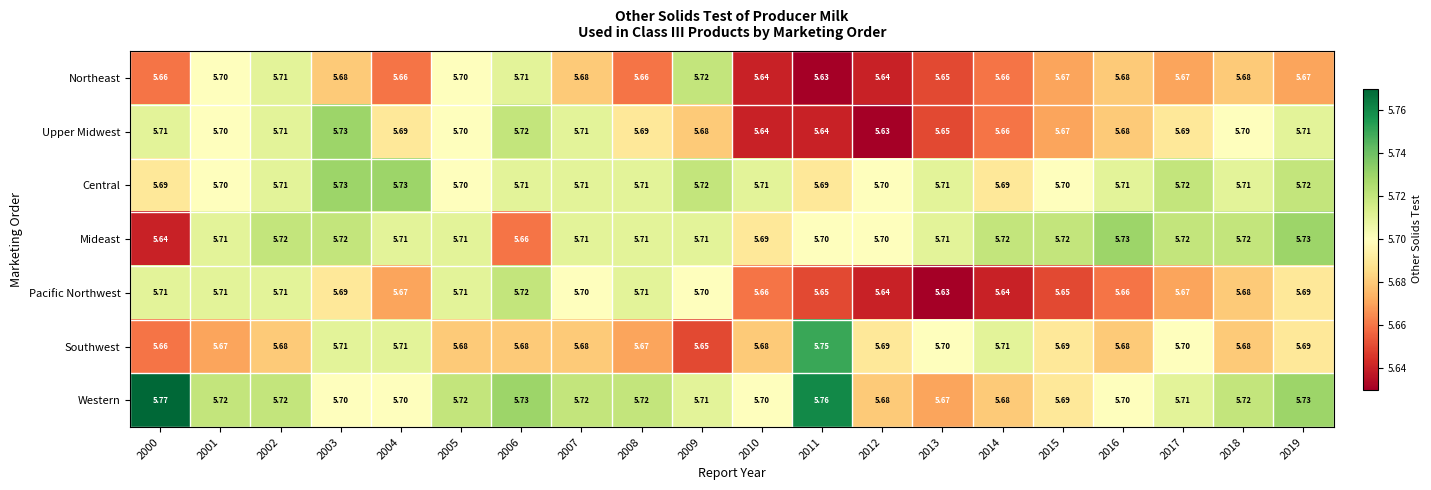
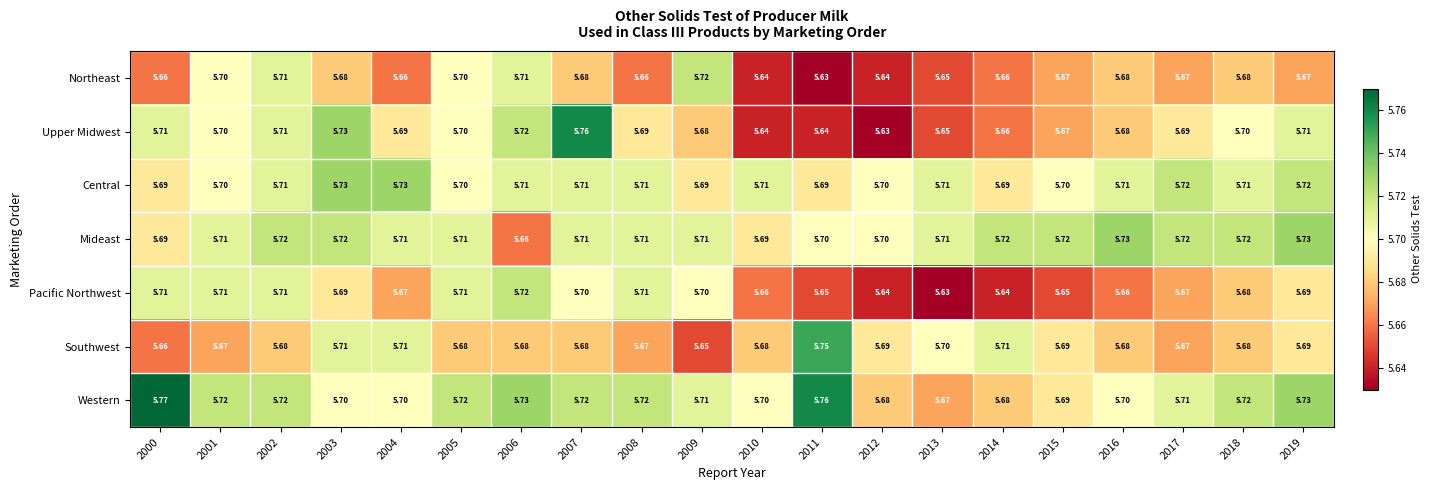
  {
    "Northeast": {
      "2000": 5.66,
      "2001": 5.70,
      "2002": 5.71,
      "2003": 5.68,
      "2004": 5.66,
      "2005": 5.70,
      "2006": 5.71,
      "2007": 5.68,
      "2008": 5.66,
      "2009": 5.72,
      "2010": 5.64,
      "2011": 5.63,
      "2012": 5.64,
      "2013": 5.65,
      "2014": 5.66,
      "2015": 5.67,
      "2016": 5.68,
      "2017": 5.67,
      "2018": 5.68,
      "2019": 5.67
    },
    "Upper Midwest": {
      "2000": 5.71,
      "2001": 5.70,
      "2002": 5.71,
      "2003": 5.73,
      "2004": 5.69,
      "2005": 5.70,
      "2006": 5.72,
-     "2007": 5.71,
+     "2007": 5.76,
      "2008": 5.69,
      "2009": 5.68,
      "2010": 5.64,
      "2011": 5.64,
      "2012": 5.63,
      "2013": 5.65,
      "2014": 5.66,
      "2015": 5.67,
      "2016": 5.68,
      "2017": 5.69,
      "2018": 5.70,
      "2019": 5.71
    },
    "Central": {
      "2000": 5.69,
      "2001": 5.70,
      "2002": 5.71,
      "2003": 5.73,
      "2004": 5.73,
      "2005": 5.70,
      "2006": 5.71,
      "2007": 5.71,
      "2008": 5.71,
-     "2009": 5.72,
+     "2009": 5.69,
      "2010": 5.71,
      "2011": 5.69,
      "2012": 5.70,
      "2013": 5.71,
      "2014": 5.69,
      "2015": 5.70,
      "2016": 5.71,
      "2017": 5.72,
      "2018": 5.71,
      "2019": 5.72
    },
    "Mideast": {
-     "2000": 5.64,
+     "2000": 5.69,
      "2001": 5.71,
      "2002": 5.72,
      "2003": 5.72,
      "2004": 5.71,
      "2005": 5.71,
      "2006": 5.66,
      "2007": 5.71,
      "2008": 5.71,
      "2009": 5.71,
      "2010": 5.69,
      "2011": 5.70,
      "2012": 5.70,
      "2013": 5.71,
      "2014": 5.72,
      "2015": 5.72,
      "2016": 5.73,
      "2017": 5.72,
      "2018": 5.72,
      "2019": 5.73
    },
    "Pacific Northwest": {
      "2000": 5.71,
      "2001": 5.71,
      "2002": 5.71,
      "2003": 5.69,
      "2004": 5.67,
      "2005": 5.71,
      "2006": 5.72,
      "2007": 5.70,
      "2008": 5.71,
      "2009": 5.70,
      "2010": 5.66,
      "2011": 5.65,
      "2012": 5.64,
      "2013": 5.63,
      "2014": 5.64,
      "2015": 5.65,
      "2016": 5.66,
      "2017": 5.67,
      "2018": 5.68,
      "2019": 5.69
    },
    "Southwest": {
      "2000": 5.66,
      "2001": 5.67,
      "2002": 5.68,
      "2003": 5.71,
      "2004": 5.71,
      "2005": 5.68,
      "2006": 5.68,
      "2007": 5.68,
      "2008": 5.67,
      "2009": 5.65,
      "2010": 5.68,
      "2011": 5.75,
      "2012": 5.69,
      "2013": 5.70,
      "2014": 5.71,
      "2015": 5.69,
      "2016": 5.68,
-     "2017": 5.70,
+     "2017": 5.67,
      "2018": 5.68,
      "2019": 5.69
    },
    "Western": {
      "2000": 5.77,
      "2001": 5.72,
      "2002": 5.72,
      "2003": 5.70,
      "2004": 5.70,
      "2005": 5.72,
      "2006": 5.73,
      "2007": 5.72,
      "2008": 5.72,
      "2009": 5.71,
      "2010": 5.70,
      "2011": 5.76,
      "2012": 5.68,
      "2013": 5.67,
      "2014": 5.68,
      "2015": 5.69,
      "2016": 5.70,
      "2017": 5.71,
      "2018": 5.72,
      "2019": 5.73
    }
  }
